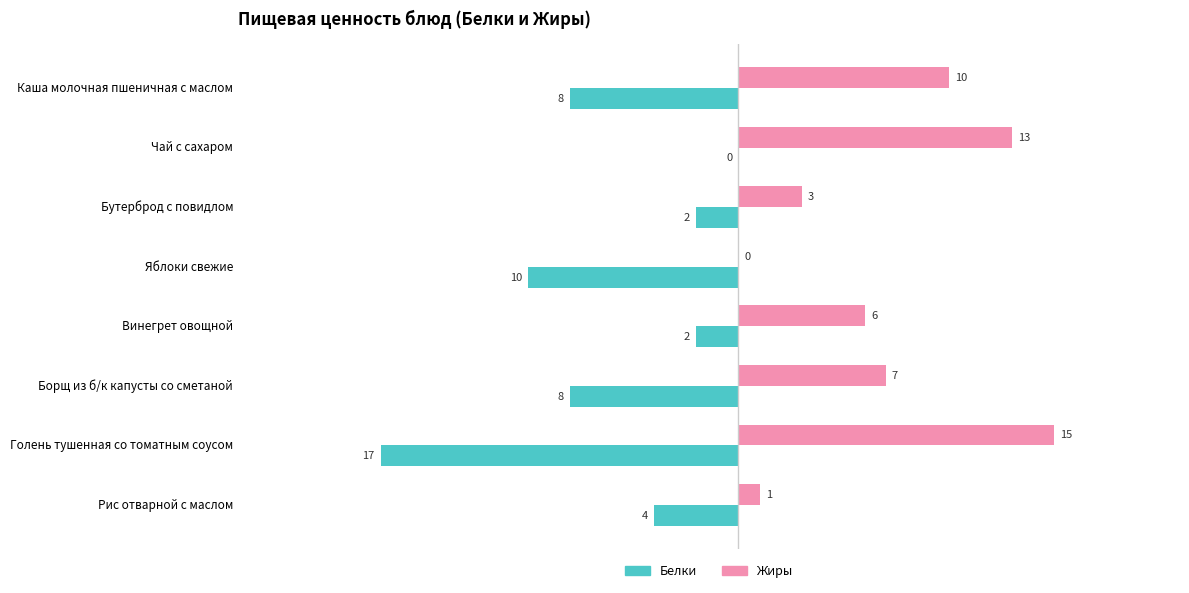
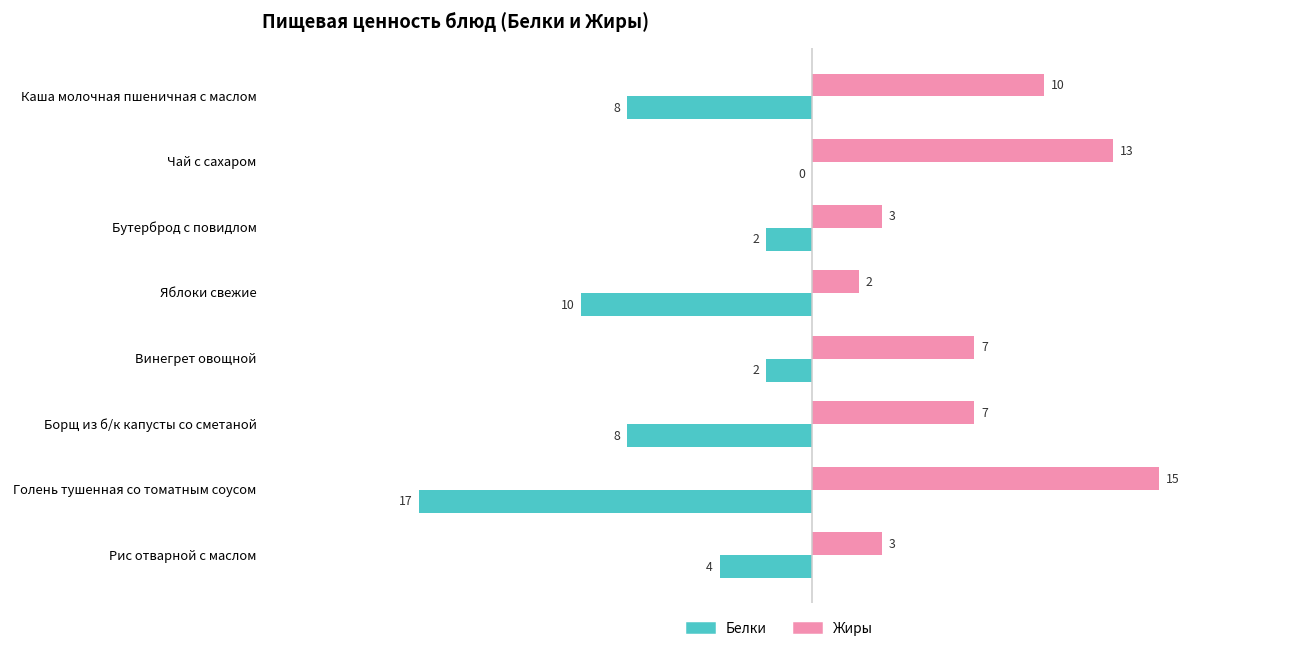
  {
    "Белки": {
      "Чай с сахаром": 0
    },
    "Жиры": {
      "Каша молочная пшеничная с маслом": 10,
      "Чай с сахаром": 13,
      "Бутерброд с повидлом": 3,
-     "Яблоки свежие": 0,
-     "Винегрет овощной": 6,
+     "Яблоки свежие": 2,
+     "Винегрет овощной": 7,
      "Борщ из б/к капусты со сметаной": 7,
      "Голень тушенная со томатным соусом": 15,
-     "Рис отварной с маслом": 1
+     "Рис отварной с маслом": 3
    }
  }
